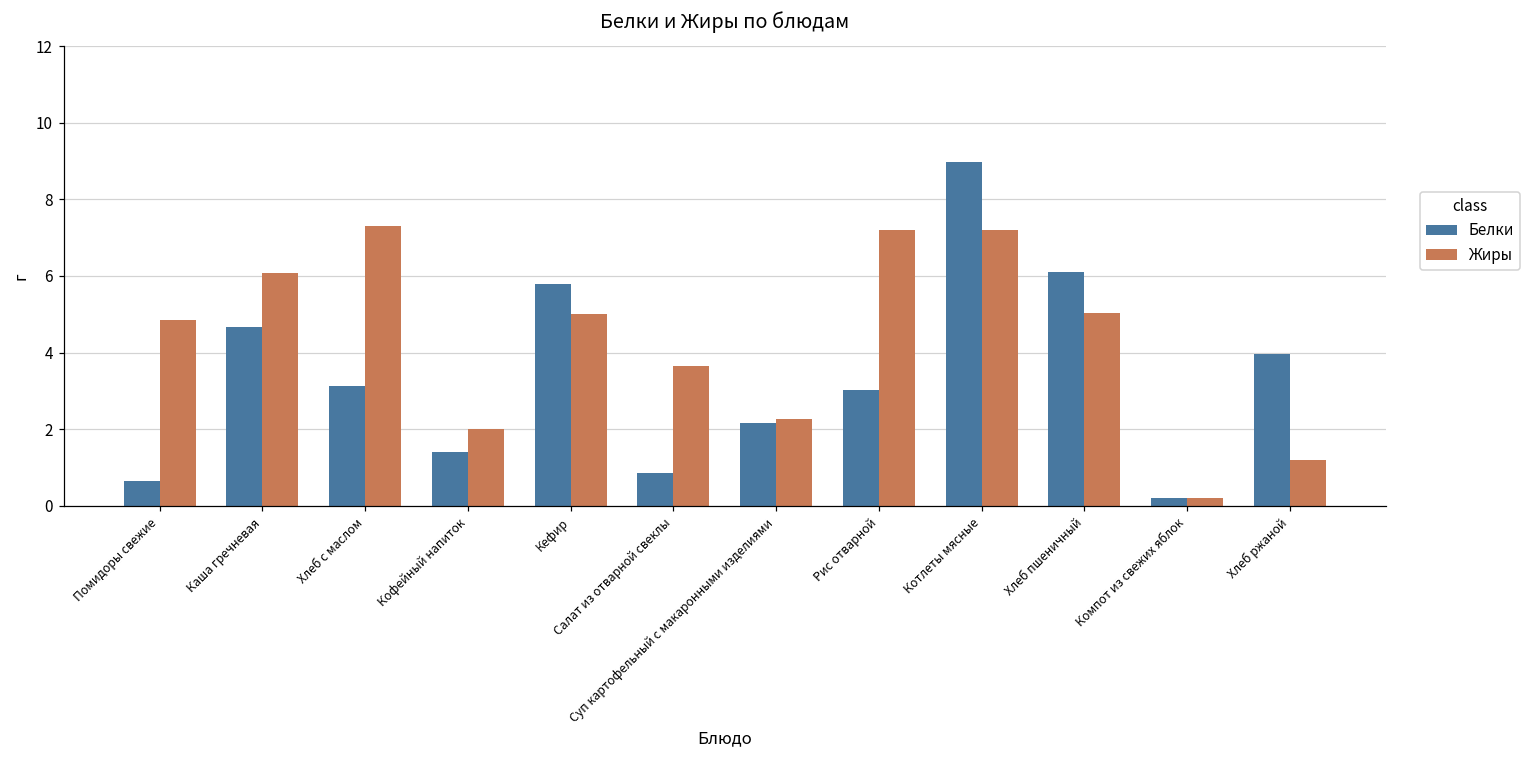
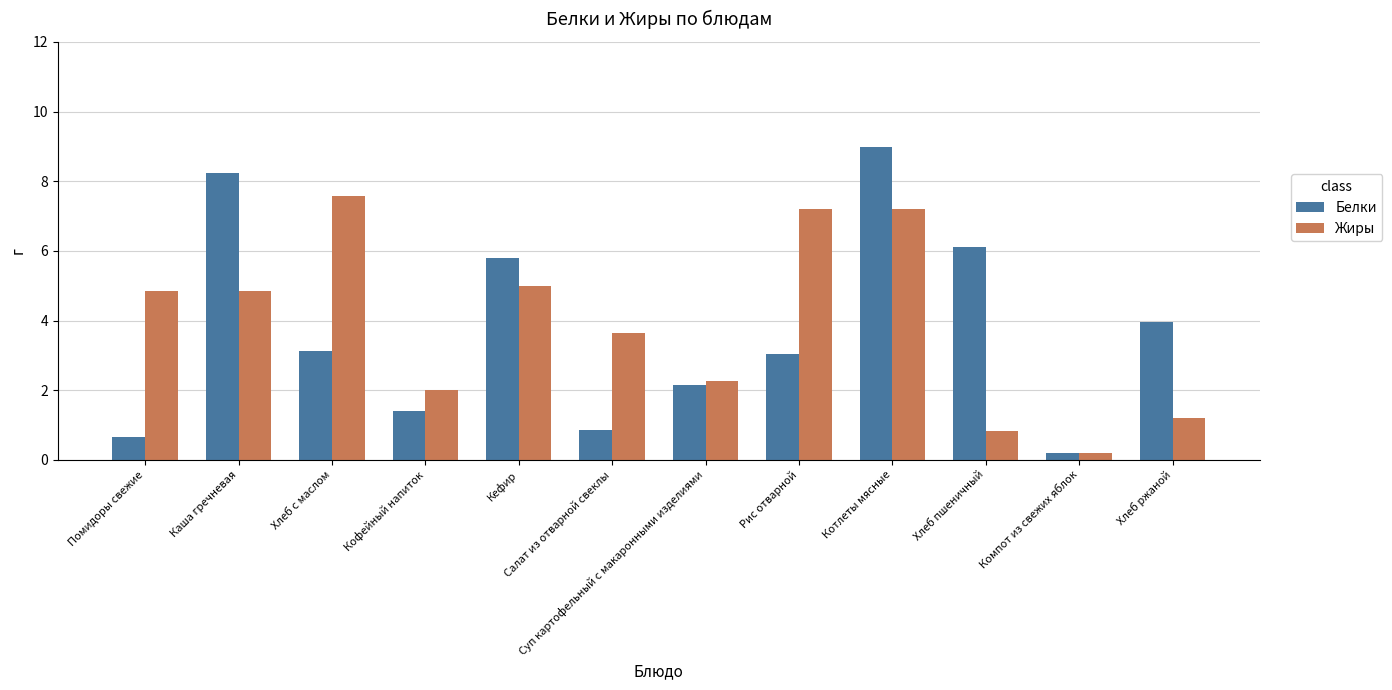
  {
    "Белки": {
      "Помидоры свежие": 0.7,
-     "Каша гречневая": 4.7,
+     "Каша гречневая": 8.2,
      "Хлеб с маслом": 3.1,
      "Кофейный напиток": 1.4,
      "Кефир": 5.8,
      "Салат из отварной свеклы": 0.9,
      "Суп картофельный с макаронными изделиями": 2.2,
      "Рис отварной": 3.0,
      "Котлеты мясные": 9.0,
      "Хлеб пшеничный": 6.1,
      "Компот из свежих яблок": 0.2,
      "Хлеб ржаной": 4.0
    },
    "Жиры": {
      "Помидоры свежие": 4.9,
-     "Каша гречневая": 6.1,
-     "Хлеб с маслом": 7.3,
+     "Каша гречневая": 4.9,
+     "Хлеб с маслом": 7.6,
      "Кофейный напиток": 2.0,
      "Кефир": 5.0,
      "Салат из отварной свеклы": 3.7,
      "Суп картофельный с макаронными изделиями": 2.3,
      "Рис отварной": 7.2,
      "Котлеты мясные": 7.2,
-     "Хлеб пшеничный": 5.0,
+     "Хлеб пшеничный": 0.8,
      "Компот из свежих яблок": 0.2,
      "Хлеб ржаной": 1.2
    }
  }
